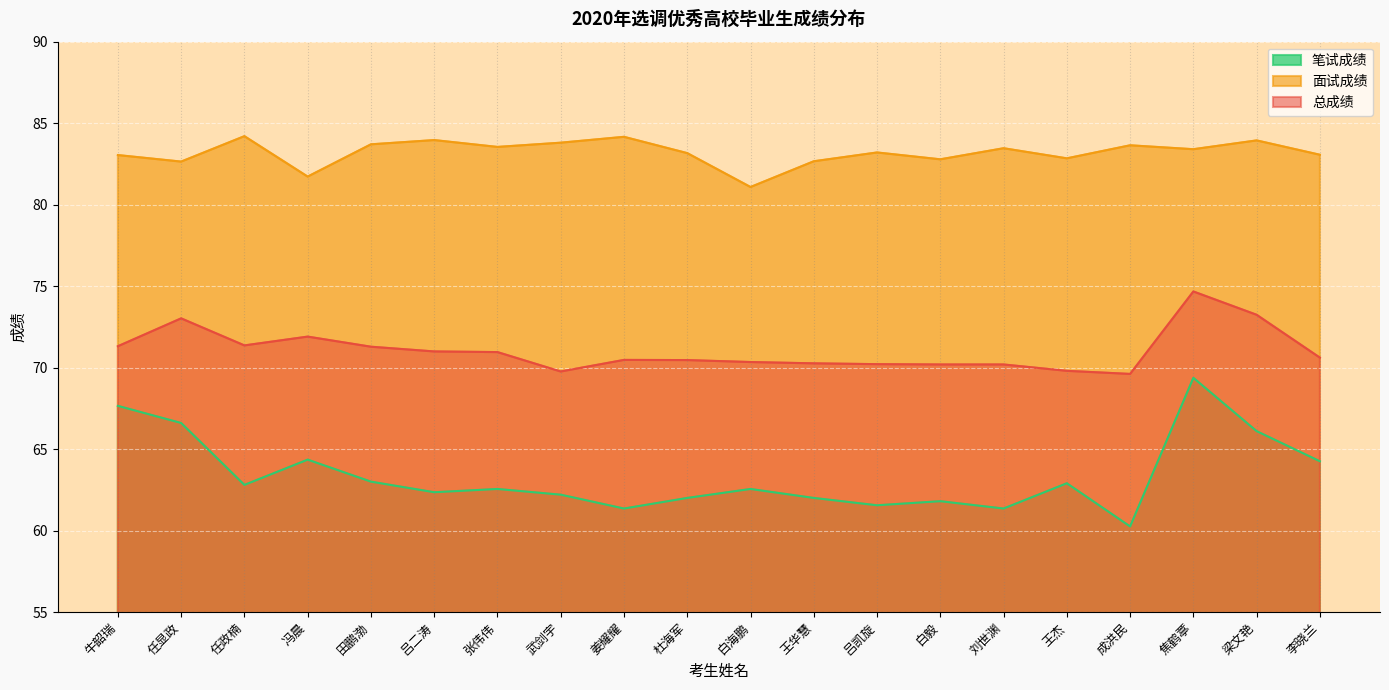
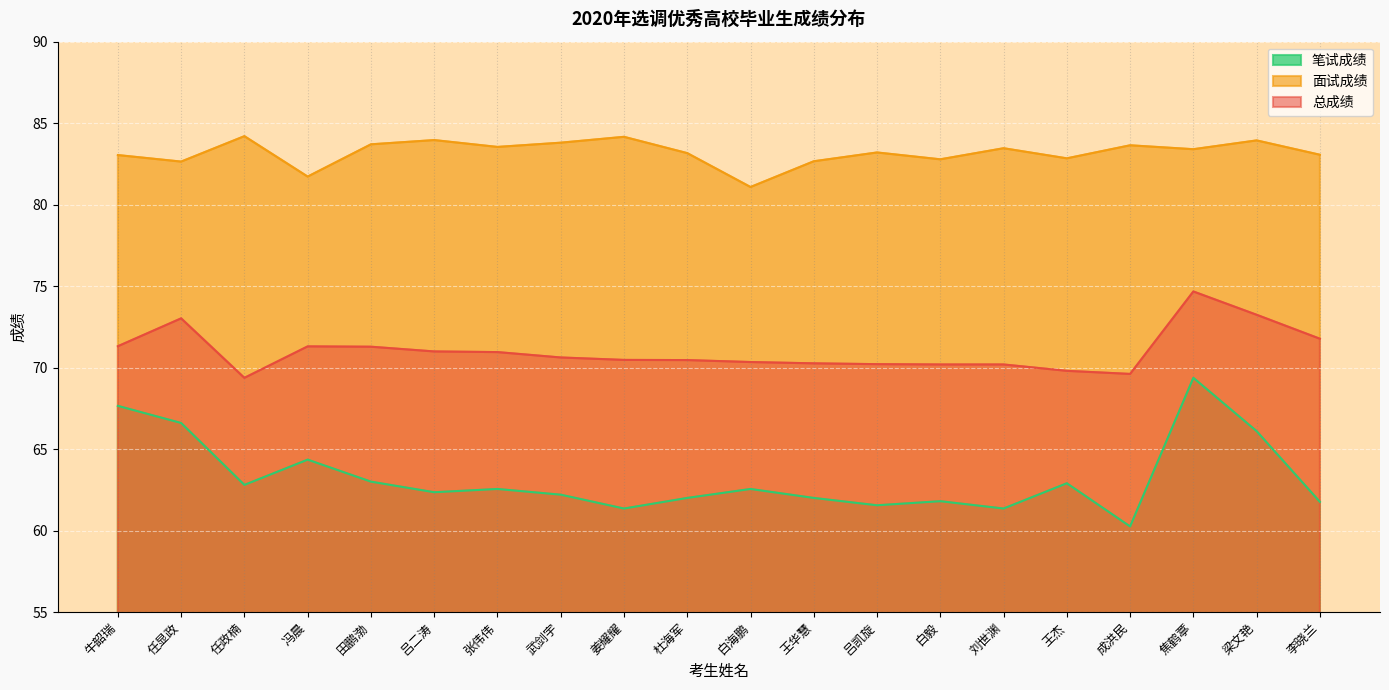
  {
    "笔试成绩": {
      "牛韶瑞": 67.7,
      "任显政": 66.6,
      "任政楠": 62.8,
      "冯晨": 64.4,
      "田鹏渤": 63.0,
      "吕二涛": 62.4,
      "张伟伟": 62.6,
      "武剑宇": 62.2,
      "姜耀耀": 61.4,
      "杜海军": 62.0,
      "白海鹏": 62.6,
      "王华慧": 62.0,
      "吕凯旋": 61.6,
      "白毅": 61.8,
      "刘世渊": 61.4,
      "王杰": 62.9,
      "成洪民": 60.3,
      "焦鹤葶": 69.4,
      "梁文艳": 66.1,
-     "李晓兰": 64.3
+     "李晓兰": 61.8
    },
    "面试成绩": {
      "牛韶瑞": 83.0,
      "任显政": 82.6,
      "任政楠": 84.2,
      "冯晨": 81.7,
      "田鹏渤": 83.7,
      "吕二涛": 84.0,
      "张伟伟": 83.5,
      "武剑宇": 83.8,
      "姜耀耀": 84.2,
      "杜海军": 83.2,
      "白海鹏": 81.1,
      "王华慧": 82.7,
      "吕凯旋": 83.2,
      "白毅": 82.8,
      "刘世渊": 83.5,
      "王杰": 82.8,
      "成洪民": 83.6,
      "焦鹤葶": 83.4,
      "梁文艳": 83.9,
      "李晓兰": 83.1
    },
    "总成绩": {
      "牛韶瑞": 71.3,
      "任显政": 73.0,
-     "任政楠": 71.4,
-     "冯晨": 71.9,
+     "任政楠": 69.4,
+     "冯晨": 71.3,
      "田鹏渤": 71.3,
      "吕二涛": 71.0,
      "张伟伟": 71.0,
-     "武剑宇": 69.8,
+     "武剑宇": 70.6,
      "姜耀耀": 70.5,
      "杜海军": 70.5,
      "白海鹏": 70.3,
      "王华慧": 70.3,
      "吕凯旋": 70.2,
      "白毅": 70.2,
      "刘世渊": 70.2,
      "王杰": 69.8,
      "成洪民": 69.6,
      "焦鹤葶": 74.7,
      "梁文艳": 73.2,
-     "李晓兰": 70.6
+     "李晓兰": 71.8
    }
  }
